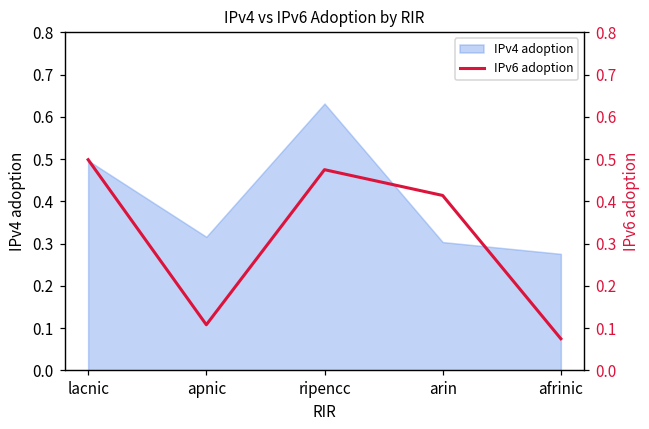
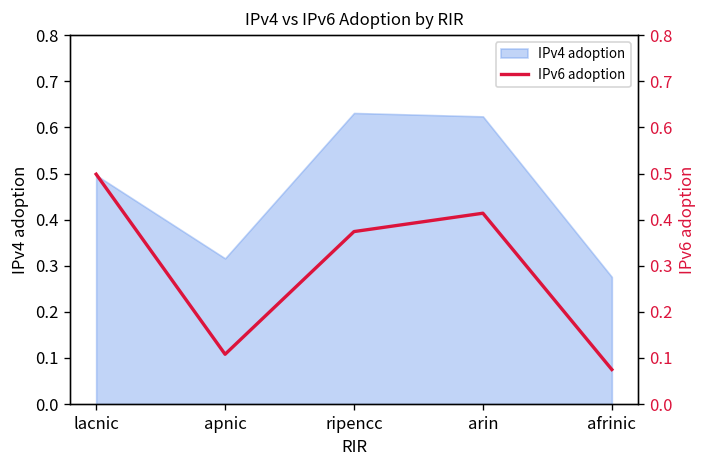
  {
    "IPv4 adoption": {
      "lacnic": 0.50,
      "apnic": 0.32,
      "ripencc": 0.63,
-     "arin": 0.30,
+     "arin": 0.62,
      "afrinic": 0.28
    },
    "IPv6 adoption": {
      "lacnic": 0.50,
      "apnic": 0.11,
-     "ripencc": 0.47,
+     "ripencc": 0.37,
      "arin": 0.41,
      "afrinic": 0.07
    }
  }
